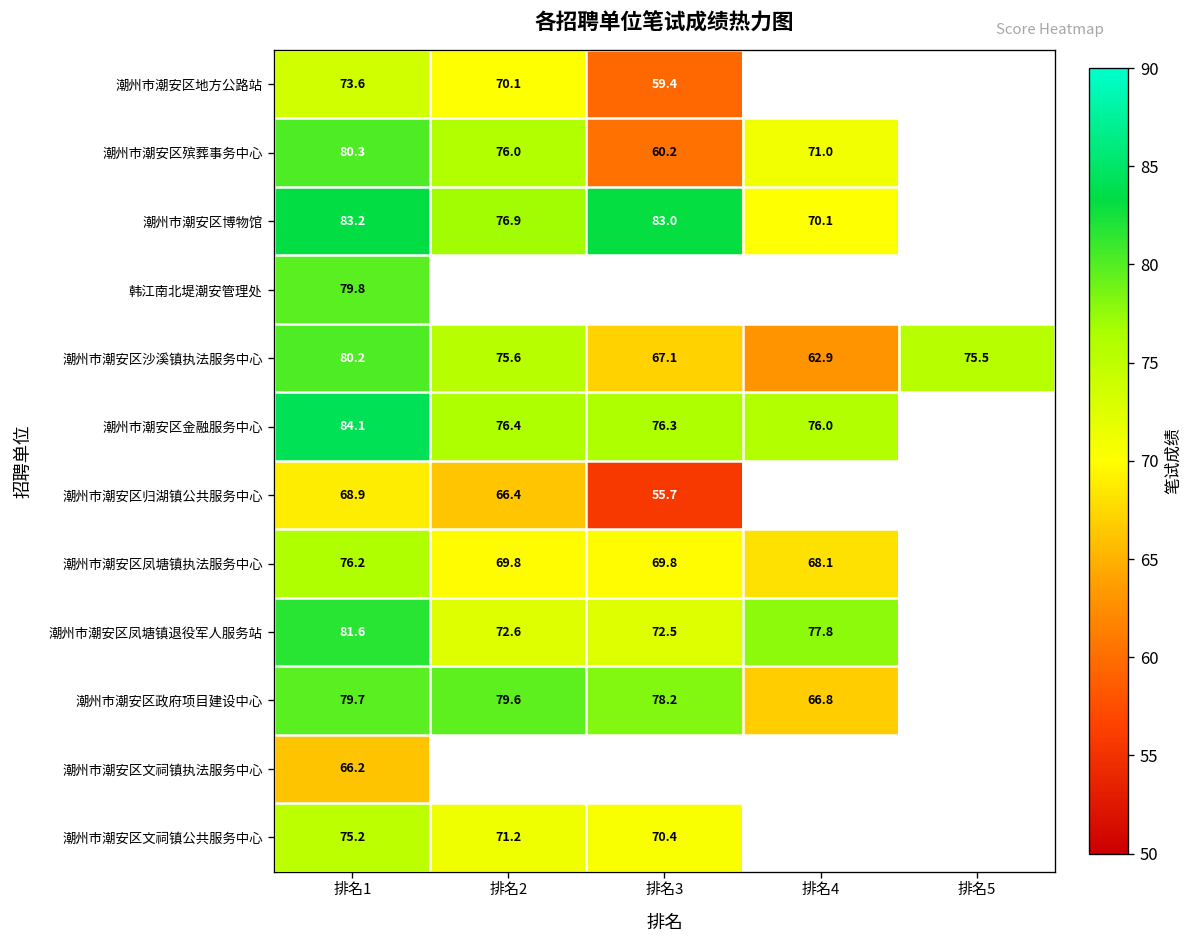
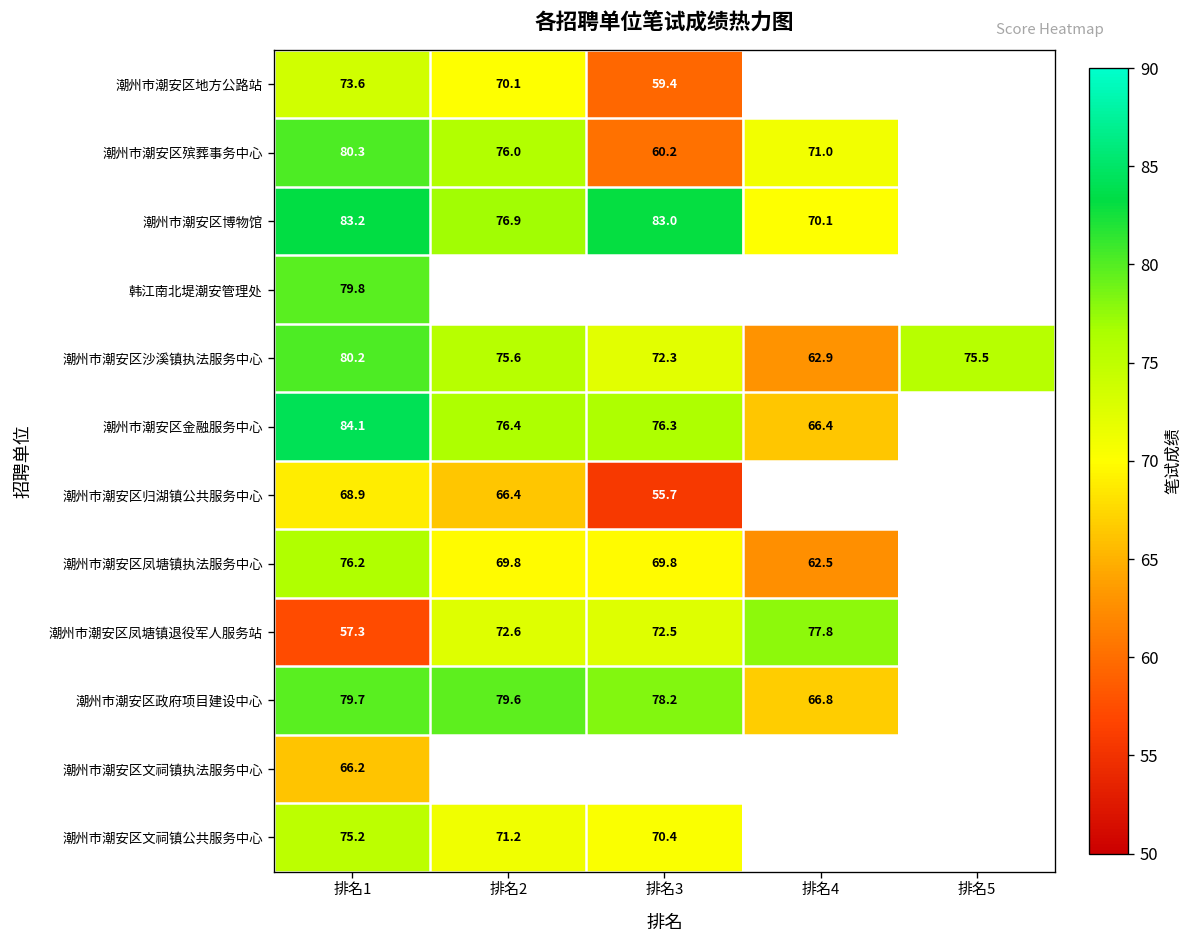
  {
    "潮州市潮安区地方公路站": {
      "排名1": 73.6,
      "排名2": 70.1,
      "排名3": 59.4
    },
    "潮州市潮安区殡葬事务中心": {
      "排名1": 80.3,
      "排名2": 76.0,
      "排名3": 60.2,
      "排名4": 71.0
    },
    "潮州市潮安区博物馆": {
      "排名1": 83.2,
      "排名2": 76.9,
      "排名3": 83.0,
      "排名4": 70.1
    },
    "韩江南北堤潮安管理处": {
      "排名1": 79.8
    },
    "潮州市潮安区沙溪镇执法服务中心": {
      "排名1": 80.2,
      "排名2": 75.6,
-     "排名3": 67.1,
+     "排名3": 72.3,
      "排名4": 62.9,
      "排名5": 75.5
    },
    "潮州市潮安区金融服务中心": {
      "排名1": 84.1,
      "排名2": 76.4,
      "排名3": 76.3,
-     "排名4": 76.0
+     "排名4": 66.4
    },
    "潮州市潮安区归湖镇公共服务中心": {
      "排名1": 68.9,
      "排名2": 66.4,
      "排名3": 55.7
    },
    "潮州市潮安区凤塘镇执法服务中心": {
      "排名1": 76.2,
      "排名2": 69.8,
      "排名3": 69.8,
-     "排名4": 68.1
+     "排名4": 62.5
    },
    "潮州市潮安区凤塘镇退役军人服务站": {
-     "排名1": 81.6,
+     "排名1": 57.3,
      "排名2": 72.6,
      "排名3": 72.5,
      "排名4": 77.8
    },
    "潮州市潮安区政府项目建设中心": {
      "排名1": 79.7,
      "排名2": 79.6,
      "排名3": 78.2,
      "排名4": 66.8
    },
    "潮州市潮安区文祠镇执法服务中心": {
      "排名1": 66.2
    },
    "潮州市潮安区文祠镇公共服务中心": {
      "排名1": 75.2,
      "排名2": 71.2,
      "排名3": 70.4
    }
  }
